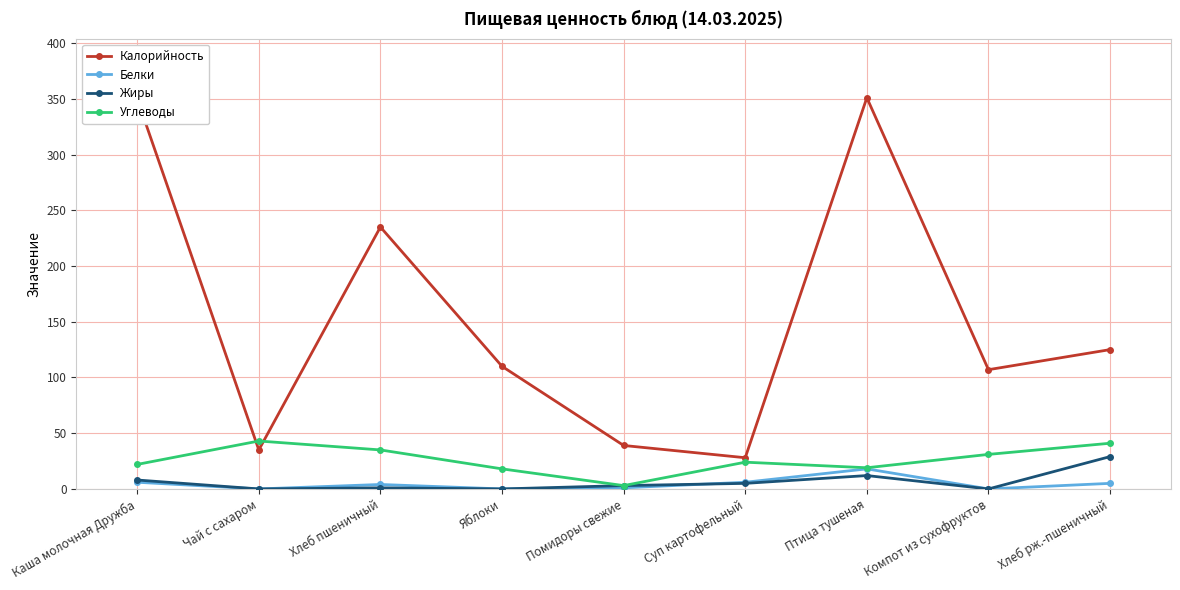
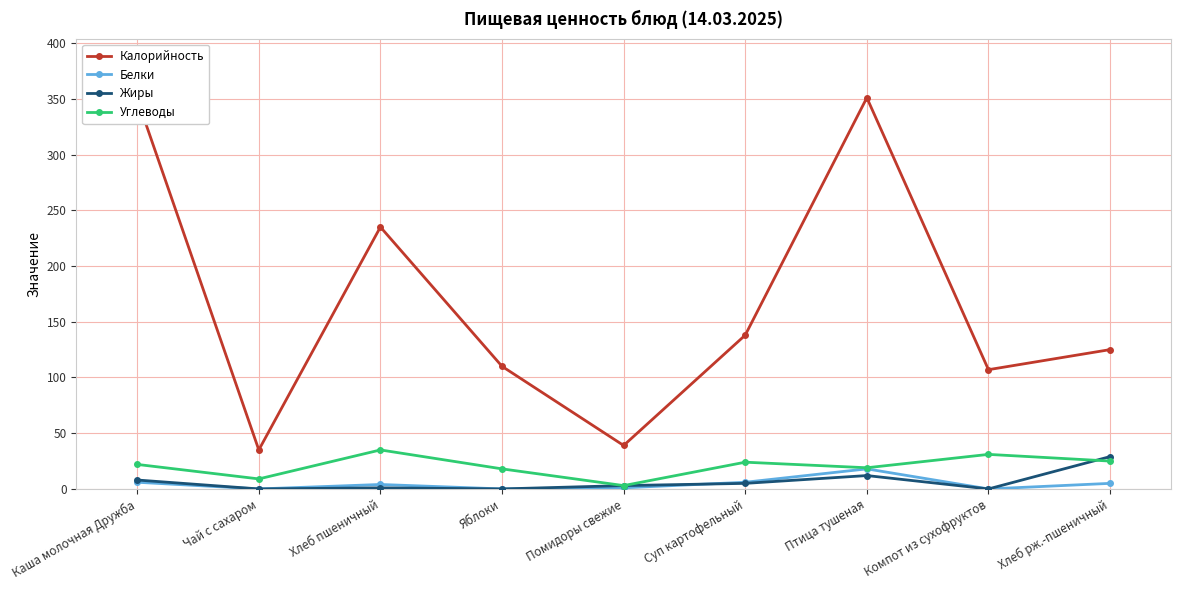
  {
    "Калорийность": {
      "Чай с сахаром": 35,
      "Хлеб пшеничный": 235,
      "Яблоки": 110,
      "Помидоры свежие": 39,
-     "Суп картофельный": 28,
+     "Суп картофельный": 138,
      "Птица тушеная": 351,
      "Компот из сухофруктов": 107,
      "Хлеб рж.-пшеничный": 125
    },
    "Белки": {
      "Хлеб пшеничный": 4,
      "Хлеб рж.-пшеничный": 5
    },
    "Жиры": {
      "Хлеб пшеничный": 1,
      "Птица тушеная": 12,
      "Хлеб рж.-пшеничный": 29
    },
    "Углеводы": {
      "Каша молочная Дружба": 22,
-     "Чай с сахаром": 43,
+     "Чай с сахаром": 9,
      "Хлеб пшеничный": 35,
      "Яблоки": 18,
      "Суп картофельный": 24,
      "Компот из сухофруктов": 31,
-     "Хлеб рж.-пшеничный": 41
+     "Хлеб рж.-пшеничный": 25
    }
  }
